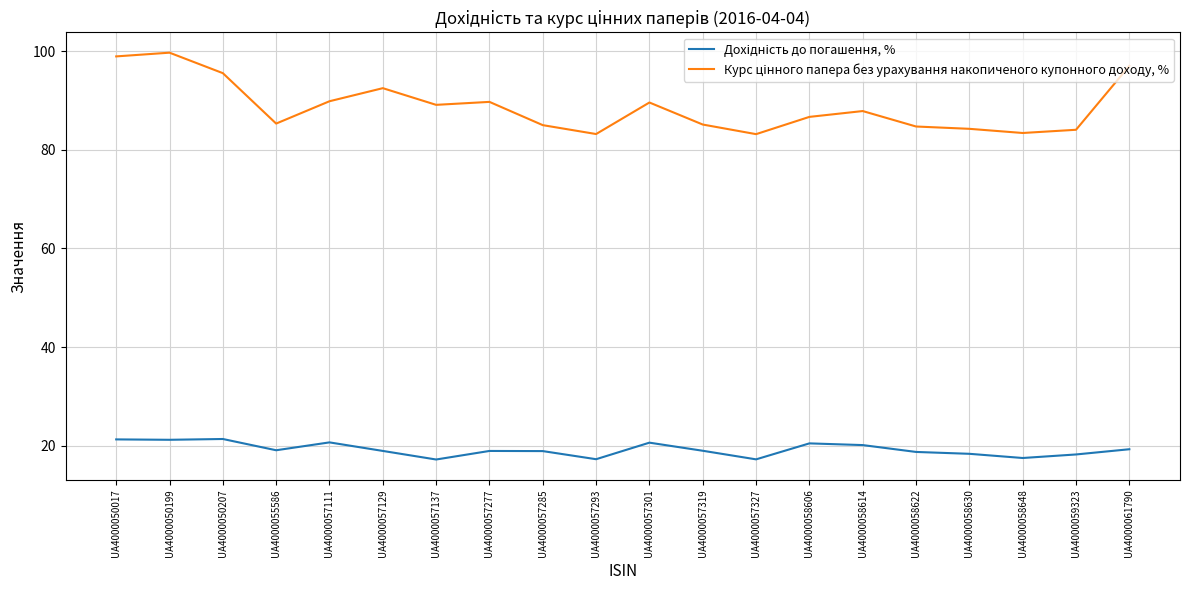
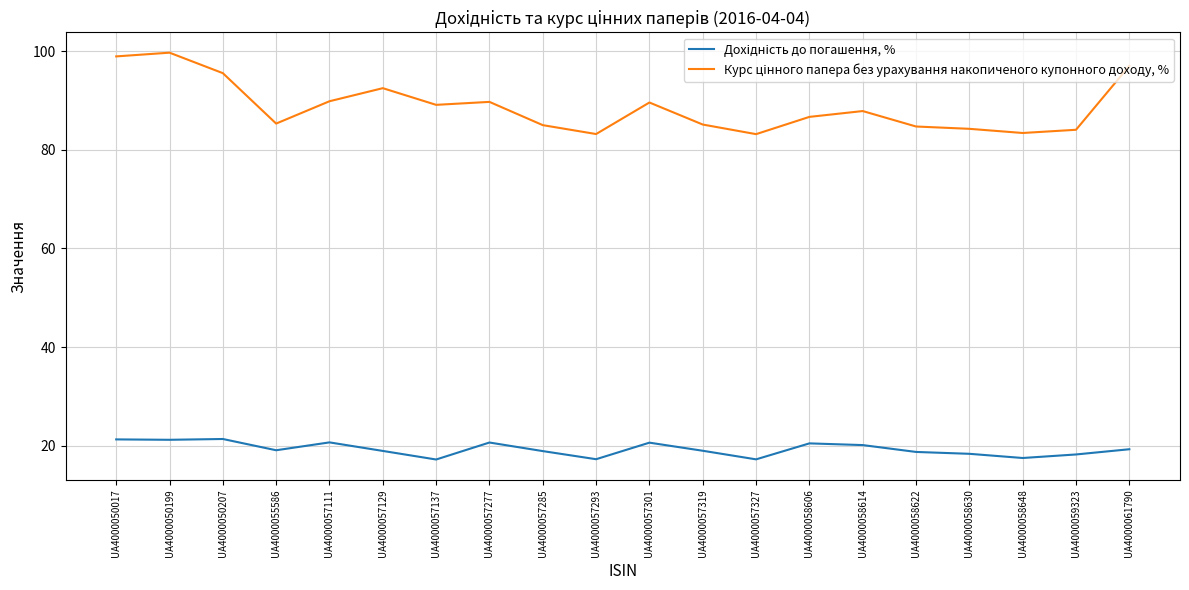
  {
    "Дохідність до погашення, %": {
      "UA4000050017": 21,
      "UA4000050199": 21,
      "UA4000050207": 21,
      "UA4000055586": 19,
      "UA4000057111": 21,
      "UA4000057129": 19,
      "UA4000057137": 17,
-     "UA4000057277": 19,
+     "UA4000057277": 21,
      "UA4000057285": 19,
      "UA4000057293": 17,
      "UA4000057301": 21,
      "UA4000057319": 19,
      "UA4000057327": 17,
      "UA4000058606": 20,
      "UA4000058614": 20,
      "UA4000058622": 19,
      "UA4000058630": 18,
      "UA4000058648": 17,
      "UA4000059323": 18,
      "UA4000061790": 19
    },
    "Курс цінного папера без урахування накопиченого купонного доходу, %": {
      "UA4000050017": 99,
      "UA4000050199": 100,
      "UA4000050207": 96,
      "UA4000055586": 85,
      "UA4000057111": 90,
      "UA4000057129": 93,
      "UA4000057137": 89,
      "UA4000057277": 90,
      "UA4000057285": 85,
      "UA4000057293": 83,
      "UA4000057301": 90,
      "UA4000057319": 85,
      "UA4000057327": 83,
      "UA4000058606": 87,
      "UA4000058614": 88,
      "UA4000058622": 85,
      "UA4000058630": 84,
      "UA4000058648": 83,
      "UA4000059323": 84
    }
  }
